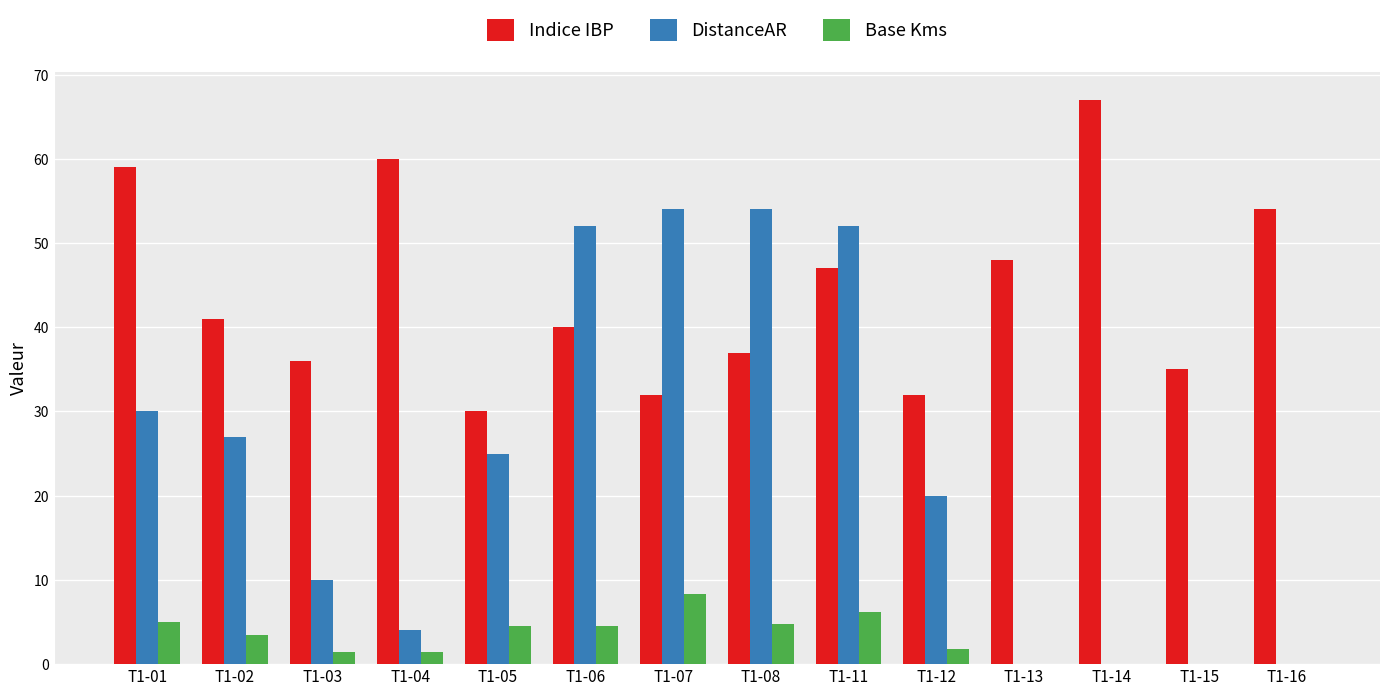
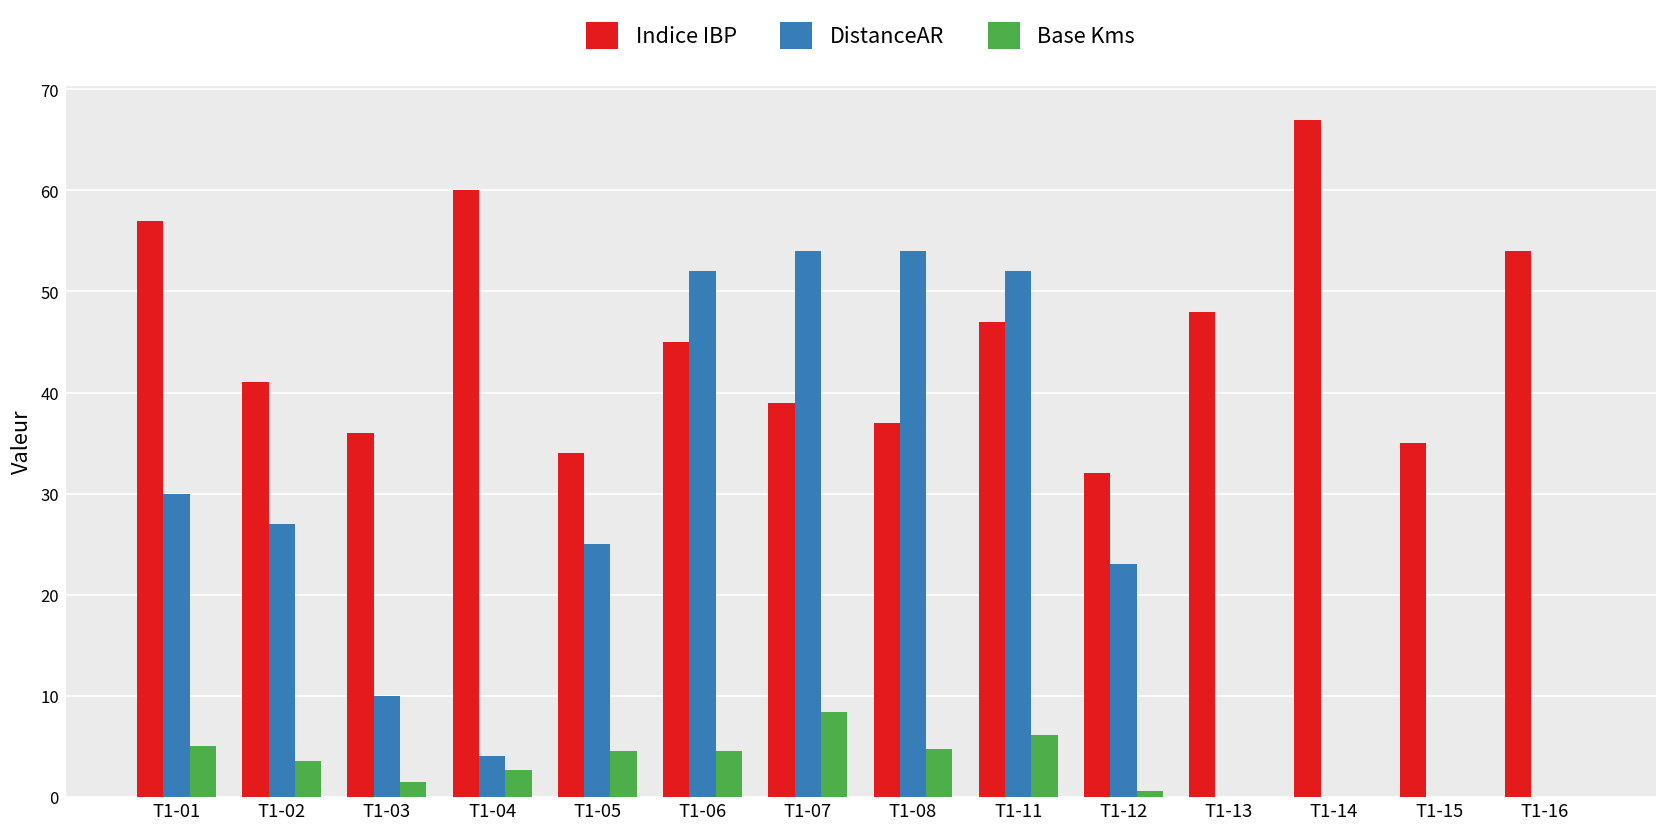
  {
    "Indice IBP": {
-     "T1-01": 59,
+     "T1-01": 57,
      "T1-02": 41,
      "T1-03": 36,
      "T1-04": 60,
-     "T1-05": 30,
-     "T1-06": 40,
-     "T1-07": 32,
+     "T1-05": 34,
+     "T1-06": 45,
+     "T1-07": 39,
      "T1-08": 37,
      "T1-11": 47,
      "T1-12": 32,
      "T1-13": 48,
      "T1-14": 67,
      "T1-15": 35,
      "T1-16": 54
    },
    "DistanceAR": {
      "T1-01": 30,
      "T1-02": 27,
      "T1-03": 10,
      "T1-04": 4,
      "T1-05": 25,
      "T1-06": 52,
      "T1-07": 54,
      "T1-08": 54,
      "T1-11": 52,
-     "T1-12": 20,
+     "T1-12": 23,
      "T1-13": 0,
      "T1-14": 0,
      "T1-15": 0,
      "T1-16": 0
    },
    "Base Kms": {
      "T1-01": 5,
      "T1-02": 4,
      "T1-03": 2,
-     "T1-04": 2,
+     "T1-04": 3,
      "T1-05": 5,
      "T1-06": 5,
      "T1-07": 8,
      "T1-08": 5,
      "T1-11": 6,
-     "T1-12": 2,
+     "T1-12": 1,
      "T1-13": 0,
      "T1-14": 0,
      "T1-15": 0,
      "T1-16": 0
    }
  }
